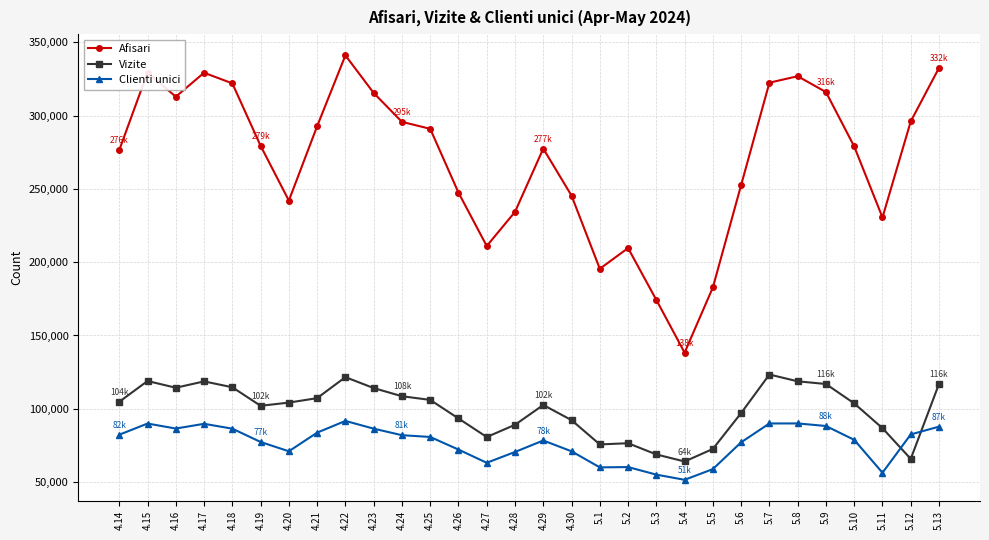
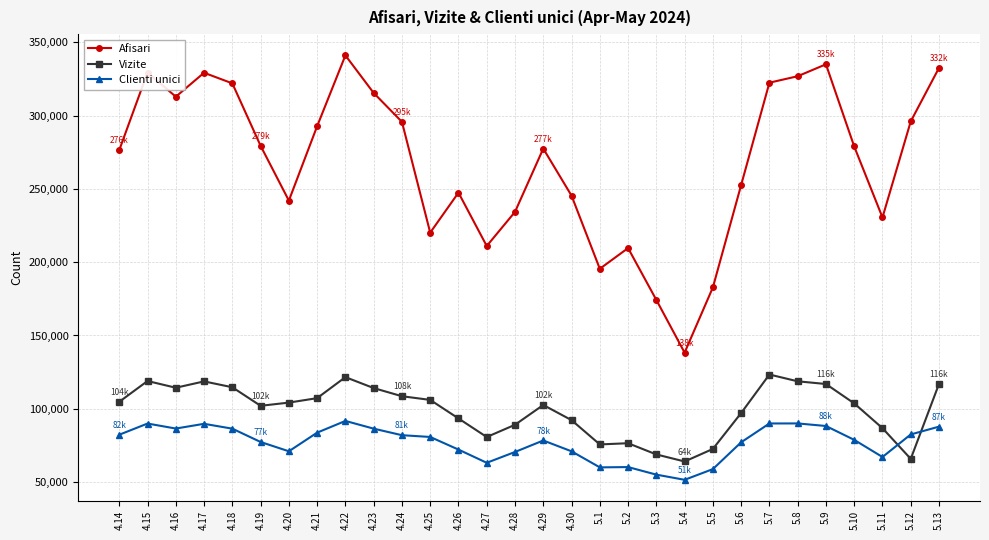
  {
    "Afisari": {
      "4.14": "276k",
      "4.19": "279k",
-     "4.25": "291,000",
+     "4.25": "220,000",
      "5.4": "138k",
-     "5.9": "316k"
+     "5.9": "335k"
    },
    "Vizite": {
      "4.19": "102k",
      "5.4": "64k"
    },
    "Clienti unici": {
      "4.15": "90,000",
      "4.16": "87,000",
      "4.17": "90,000",
      "4.18": "86,000",
      "4.20": "71,000",
      "4.21": "84,000",
      "4.22": "92,000",
      "4.23": "86,000",
      "4.26": "72,000",
      "4.27": "63,000",
      "4.28": "71,000",
      "4.30": "71,000",
      "5.1": "60,000",
      "5.2": "60,000",
      "5.3": "55,000",
      "5.4": "52,000",
      "5.5": "59,000",
      "5.6": "77,000",
      "5.7": "90,000",
      "5.8": "90,000",
      "5.10": "79,000",
-     "5.11": "56,000",
+     "5.11": "67,000",
      "5.12": "82,000"
    }
  }
